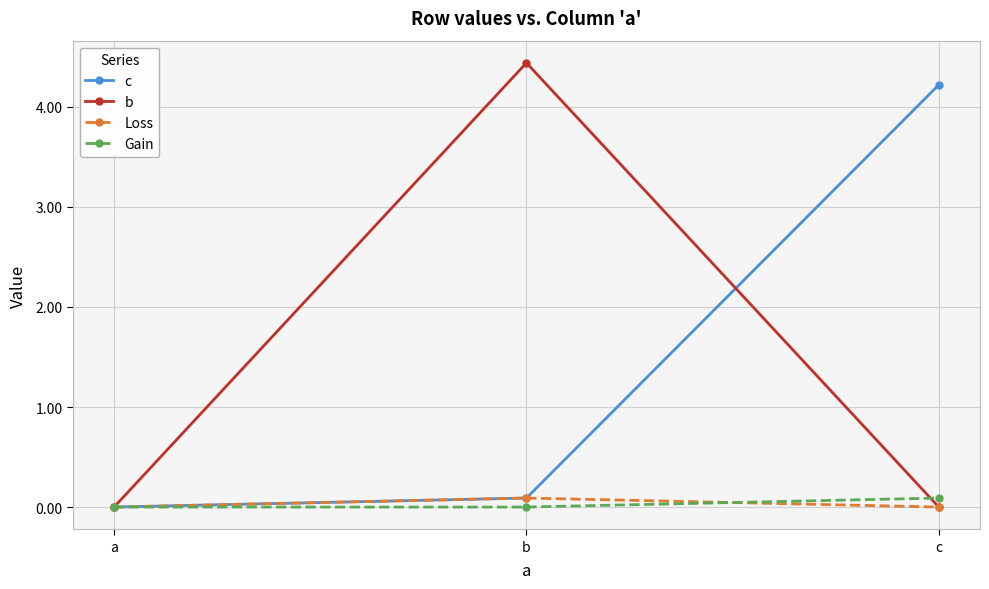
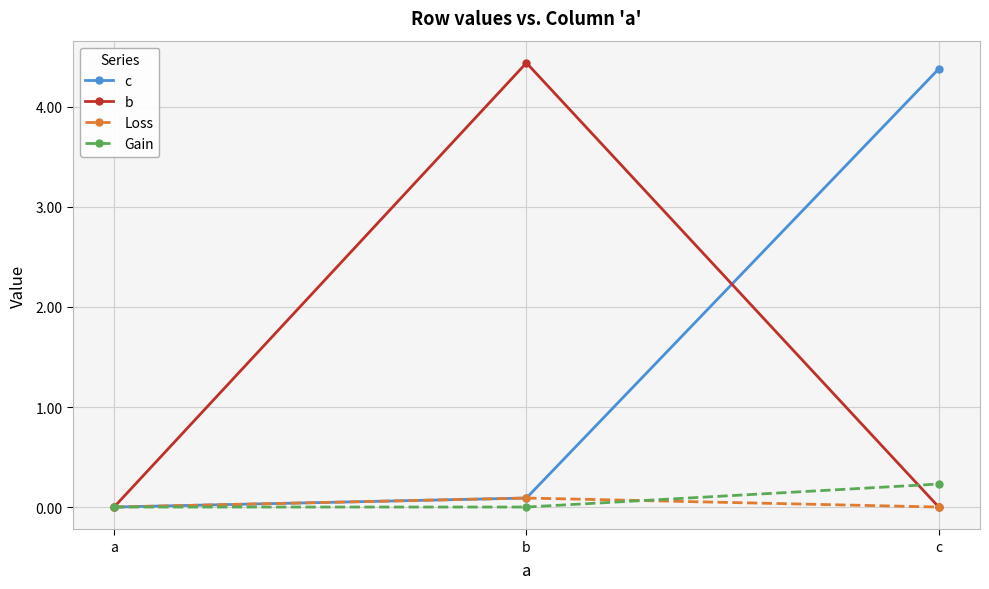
  {
    "c": {
-     "c": 4.22
+     "c": 4.38
    },
    "b": {
      "b": 4.44
    },
    "Gain": {
      "b": 0.00,
-     "c": 0.09
+     "c": 0.23
    }
  }
